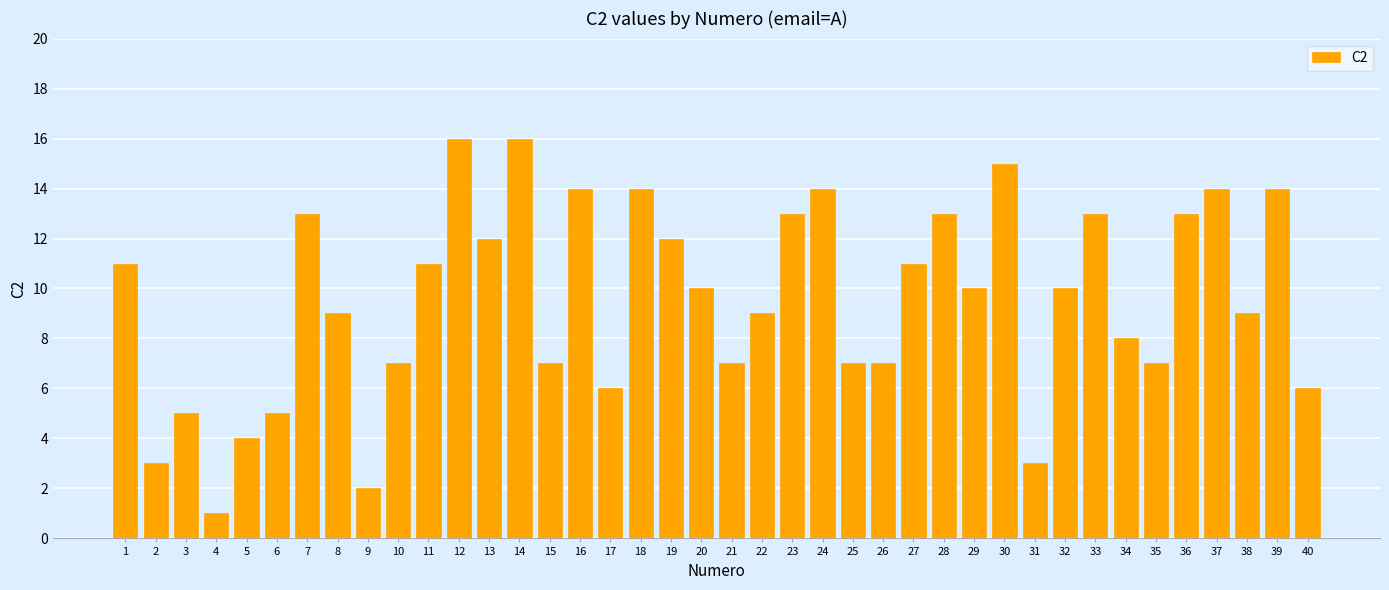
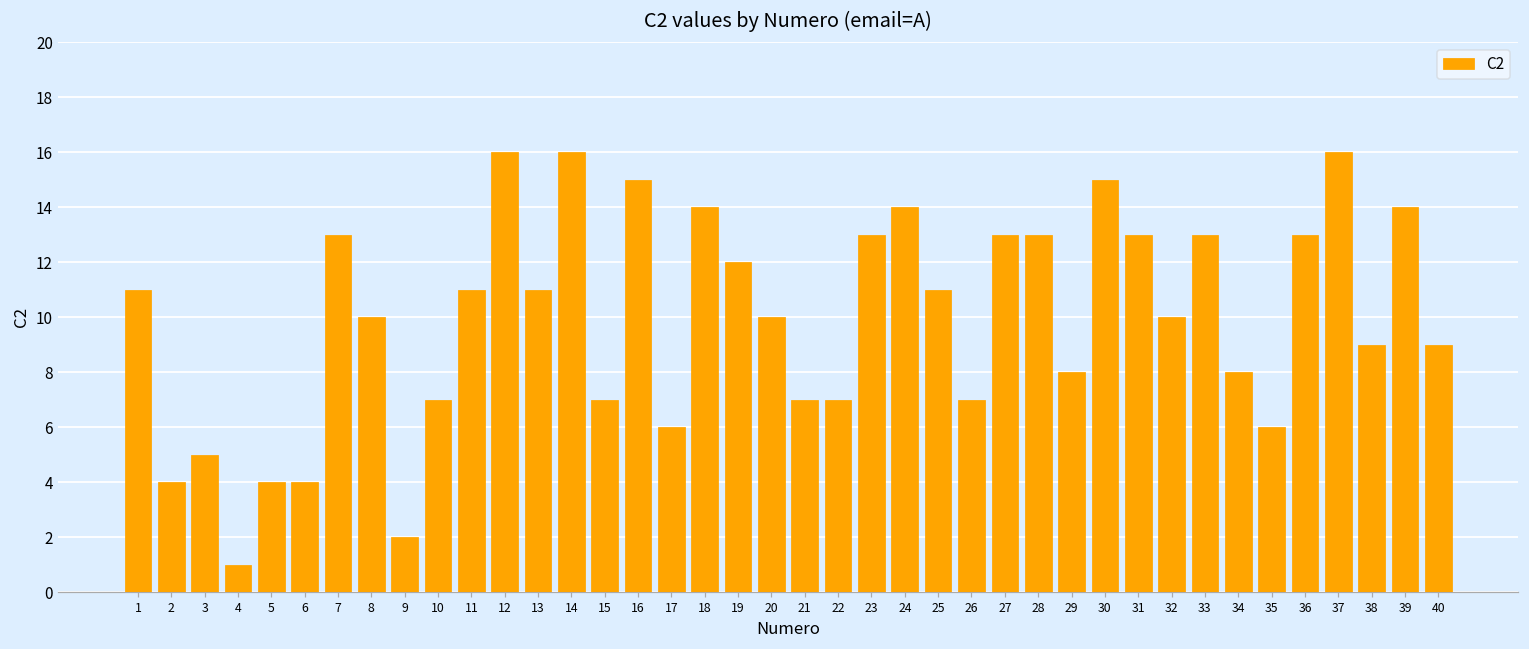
  {
    "1": 11,
-   "2": 3,
+   "2": 4,
    "3": 5,
    "4": 1,
    "5": 4,
-   "6": 5,
+   "6": 4,
    "7": 13,
-   "8": 9,
+   "8": 10,
    "9": 2,
    "10": 7,
    "11": 11,
    "12": 16,
-   "13": 12,
+   "13": 11,
    "14": 16,
    "15": 7,
-   "16": 14,
+   "16": 15,
    "17": 6,
    "18": 14,
    "19": 12,
    "20": 10,
    "21": 7,
-   "22": 9,
+   "22": 7,
    "23": 13,
    "24": 14,
-   "25": 7,
+   "25": 11,
    "26": 7,
-   "27": 11,
+   "27": 13,
    "28": 13,
-   "29": 10,
+   "29": 8,
    "30": 15,
-   "31": 3,
+   "31": 13,
    "32": 10,
    "33": 13,
    "34": 8,
-   "35": 7,
+   "35": 6,
    "36": 13,
-   "37": 14,
+   "37": 16,
    "38": 9,
    "39": 14,
-   "40": 6
+   "40": 9
  }
